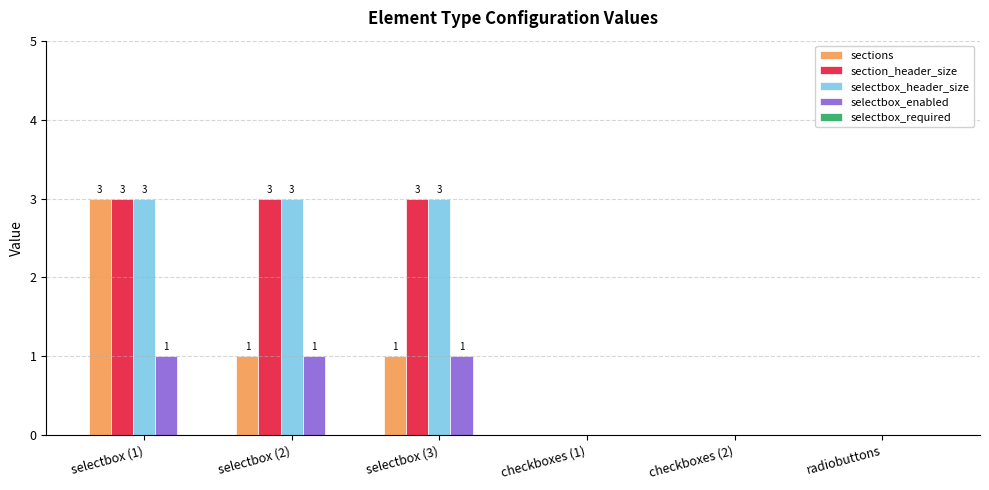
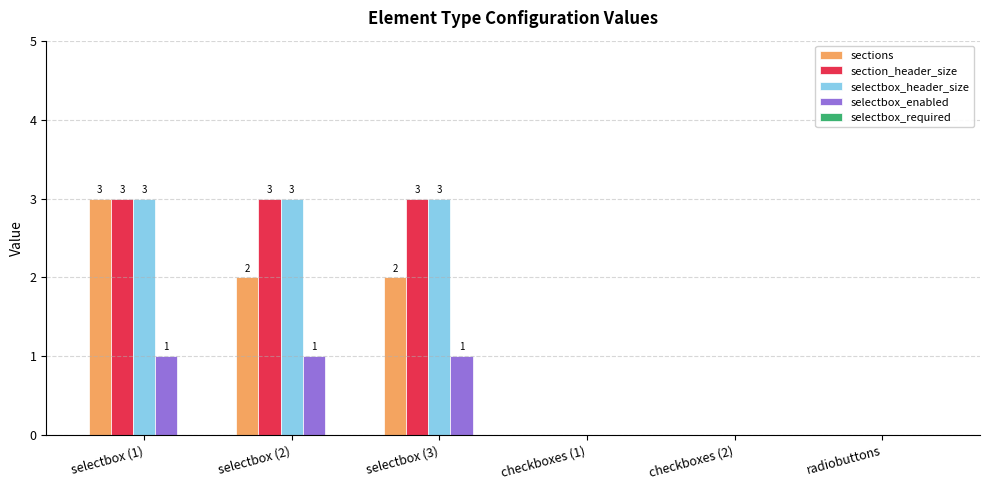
  {
    "sections": {
      "selectbox (1)": 3,
-     "selectbox (2)": 1,
-     "selectbox (3)": 1
+     "selectbox (2)": 2,
+     "selectbox (3)": 2
    },
    "section_header_size": {
      "selectbox (1)": 3,
      "selectbox (2)": 3,
      "selectbox (3)": 3
    },
    "selectbox_header_size": {
      "selectbox (1)": 3,
      "selectbox (2)": 3,
      "selectbox (3)": 3
    },
    "selectbox_enabled": {
      "selectbox (1)": 1,
      "selectbox (2)": 1,
      "selectbox (3)": 1
    },
    "selectbox_required": {
      "selectbox (1)": 0.0,
      "selectbox (2)": 0.0,
      "selectbox (3)": 0.0,
      "checkboxes (1)": 0.0,
      "checkboxes (2)": 0.0,
      "radiobuttons": 0.0
    }
  }
